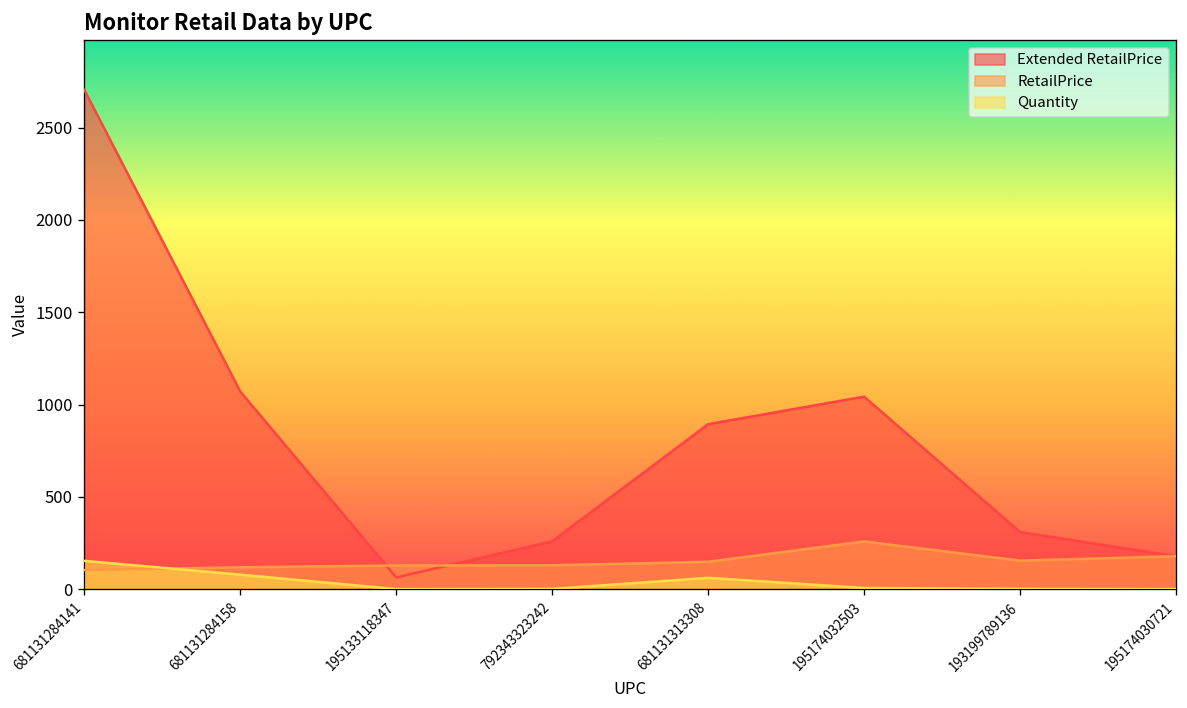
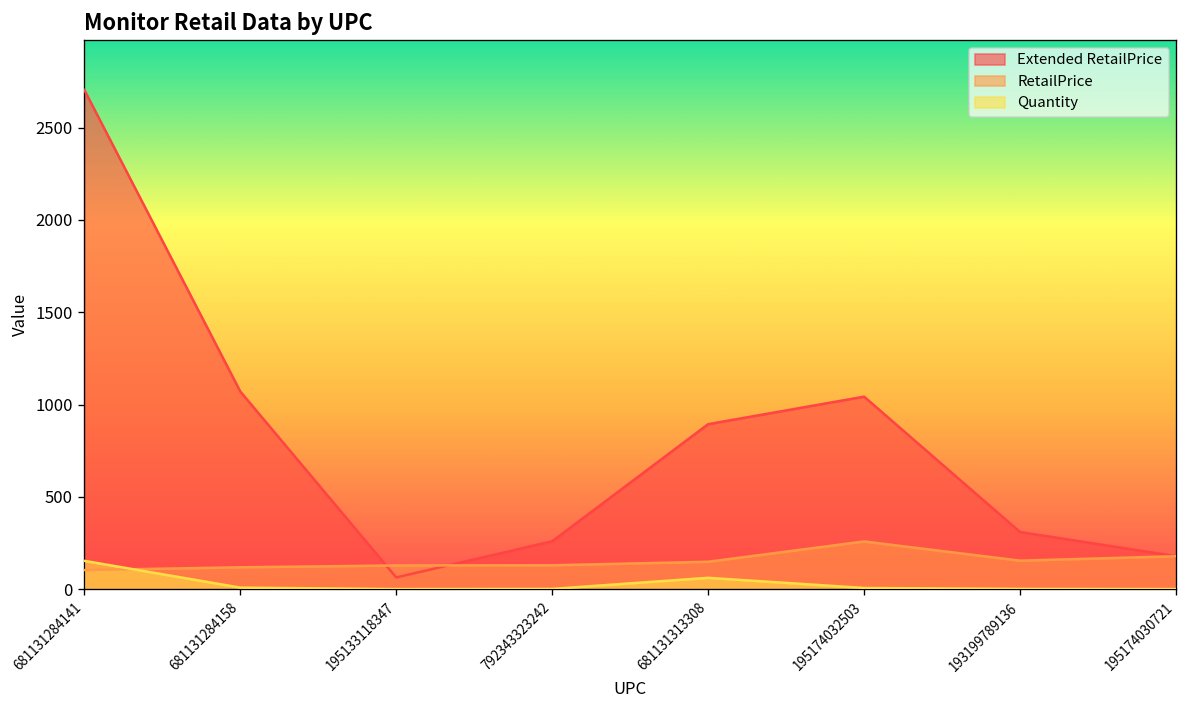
  {
    "Extended RetailPrice": {
      "681131284141": 2700,
      "681131284158": 1070,
      "195133118347": 60,
      "792343323242": 260,
      "681131313308": 890,
      "195174032503": 1040,
      "193199789136": 310
    },
    "RetailPrice": {
      "681131284141": 100,
      "681131284158": 120,
      "195133118347": 130,
      "792343323242": 130,
      "681131313308": 150,
      "195174032503": 260,
      "193199789136": 160
    },
    "Quantity": {
      "681131284141": 150,
-     "681131284158": 80,
+     "681131284158": 10,
      "195133118347": 0,
      "792343323242": 0,
      "681131313308": 60,
      "195174032503": 10,
      "193199789136": 0,
      "195174030721": 0
    }
  }
